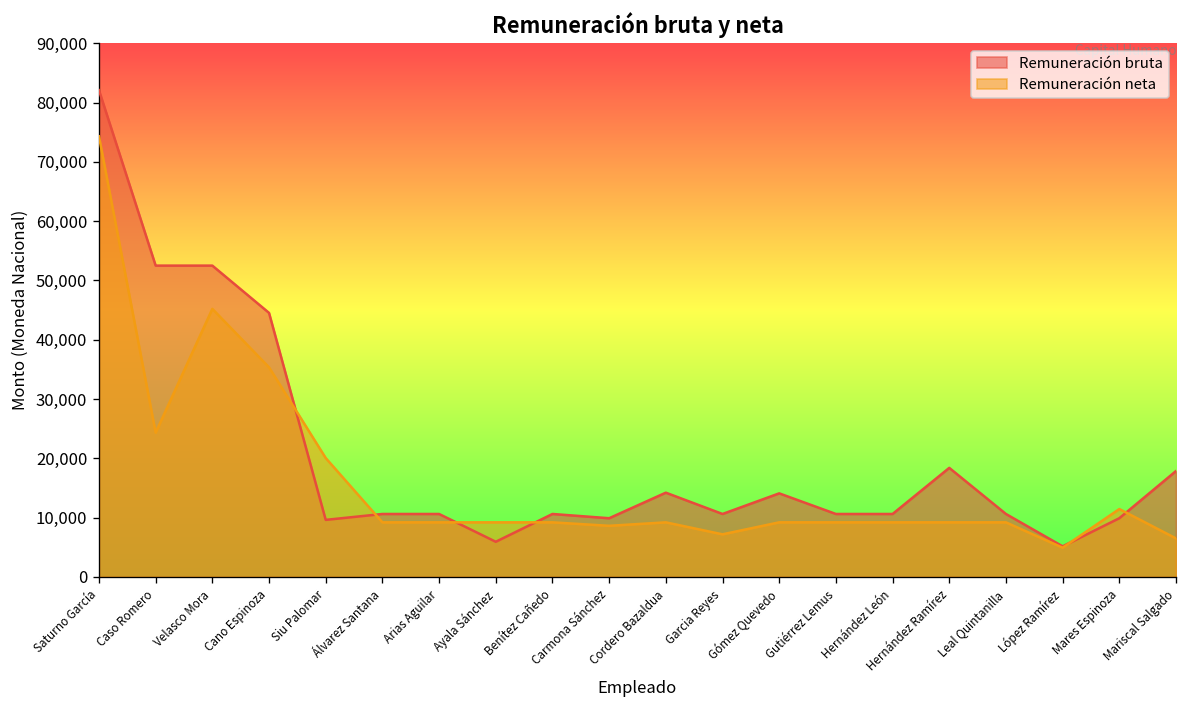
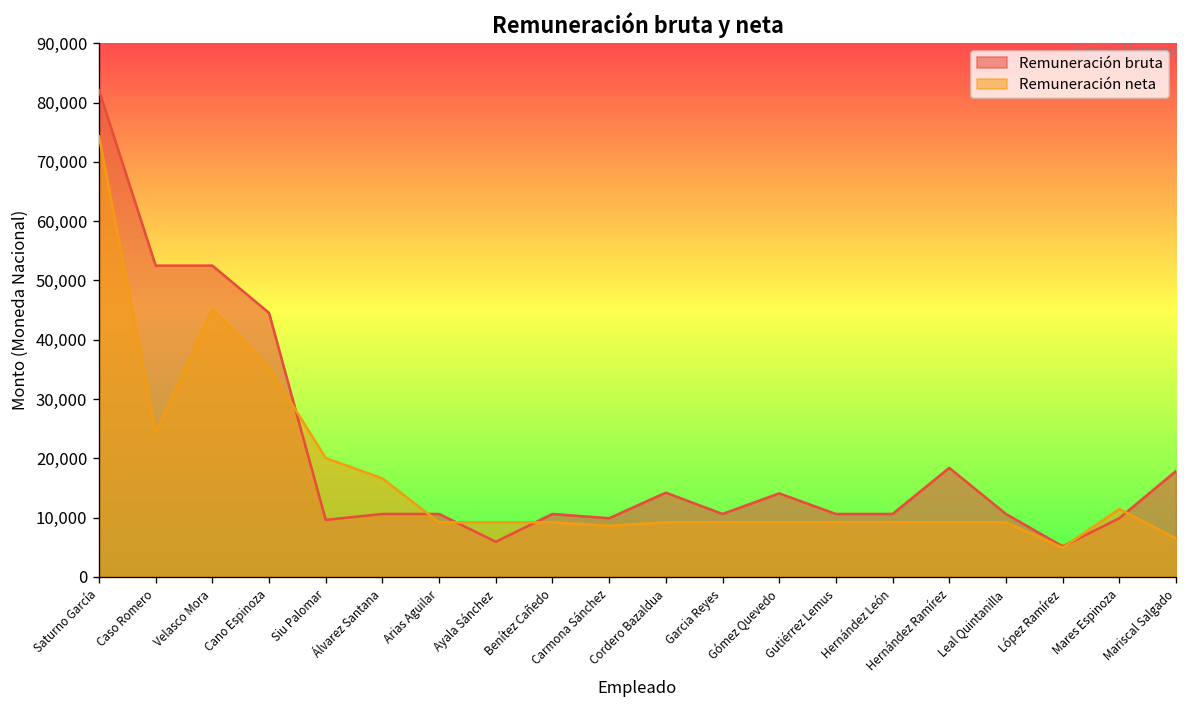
  {
    "Remuneración bruta": {
      "Saturno García": "82,000",
      "Caso Romero": "52,000",
      "Velasco Mora": "52,000",
      "Cano Espinoza": "45,000",
      "Siu Palomar": "10,000",
      "Álvarez Santana": "11,000",
      "Arias Aguilar": "11,000",
      "Ayala Sánchez": "6,000",
      "Benítez Cañedo": "11,000",
      "Carmona Sánchez": "10,000",
      "Cordero Bazaldua": "14,000",
      "Garcia Reyes": "11,000",
      "Gómez Quevedo": "14,000",
      "Gutiérrez Lemus": "11,000",
      "Hernández León": "11,000",
      "Hernández Ramírez": "18,000",
      "Leal Quintanilla": "11,000",
      "Mares Espinoza": "10,000",
      "Mariscal Salgado": "18,000"
    },
    "Remuneración neta": {
      "Saturno García": "74,000",
      "Caso Romero": "24,000",
      "Velasco Mora": "45,000",
      "Cano Espinoza": "35,000",
      "Siu Palomar": "20,000",
-     "Álvarez Santana": "9,000",
+     "Álvarez Santana": "17,000",
      "Arias Aguilar": "9,000",
      "Ayala Sánchez": "9,000",
      "Benítez Cañedo": "9,000",
      "Carmona Sánchez": "9,000",
      "Cordero Bazaldua": "9,000",
-     "Garcia Reyes": "7,000",
+     "Garcia Reyes": "9,000",
      "Gómez Quevedo": "9,000",
      "Gutiérrez Lemus": "9,000",
      "Hernández León": "9,000",
      "Hernández Ramírez": "9,000",
      "Leal Quintanilla": "9,000",
      "Mares Espinoza": "11,000",
      "Mariscal Salgado": "6,000"
    }
  }
